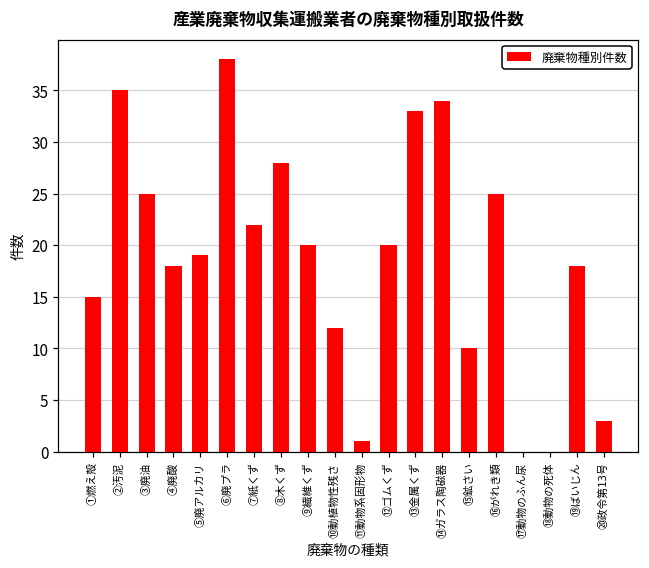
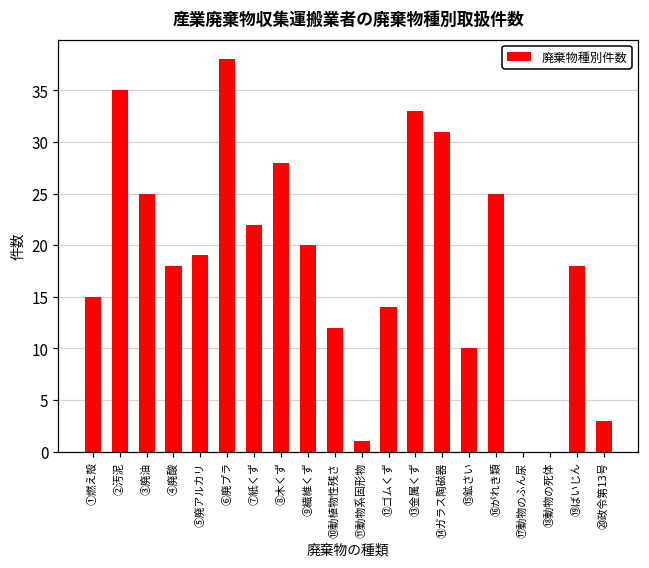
  {
    "①燃え殻": 15,
    "②汚泥": 35,
    "③廃油": 25,
    "④廃酸": 18,
    "⑤廃アルカリ": 19,
    "⑥廃プラ": 38,
    "⑦紙くず": 22,
    "⑧木くず": 28,
    "⑨繊維くず": 20,
    "⑩動植物性残さ": 12,
    "⑪動物系固形物": 1,
-   "⑫ゴムくず": 20,
+   "⑫ゴムくず": 14,
    "⑬金属くず": 33,
-   "⑭ガラス陶磁器": 34,
+   "⑭ガラス陶磁器": 31,
    "⑮鉱さい": 10,
    "⑯がれき類": 25,
    "⑰動物のふん尿": 0,
    "⑱動物の死体": 0,
    "⑲ばいじん": 18,
    "⑳政令第13号": 3
  }
